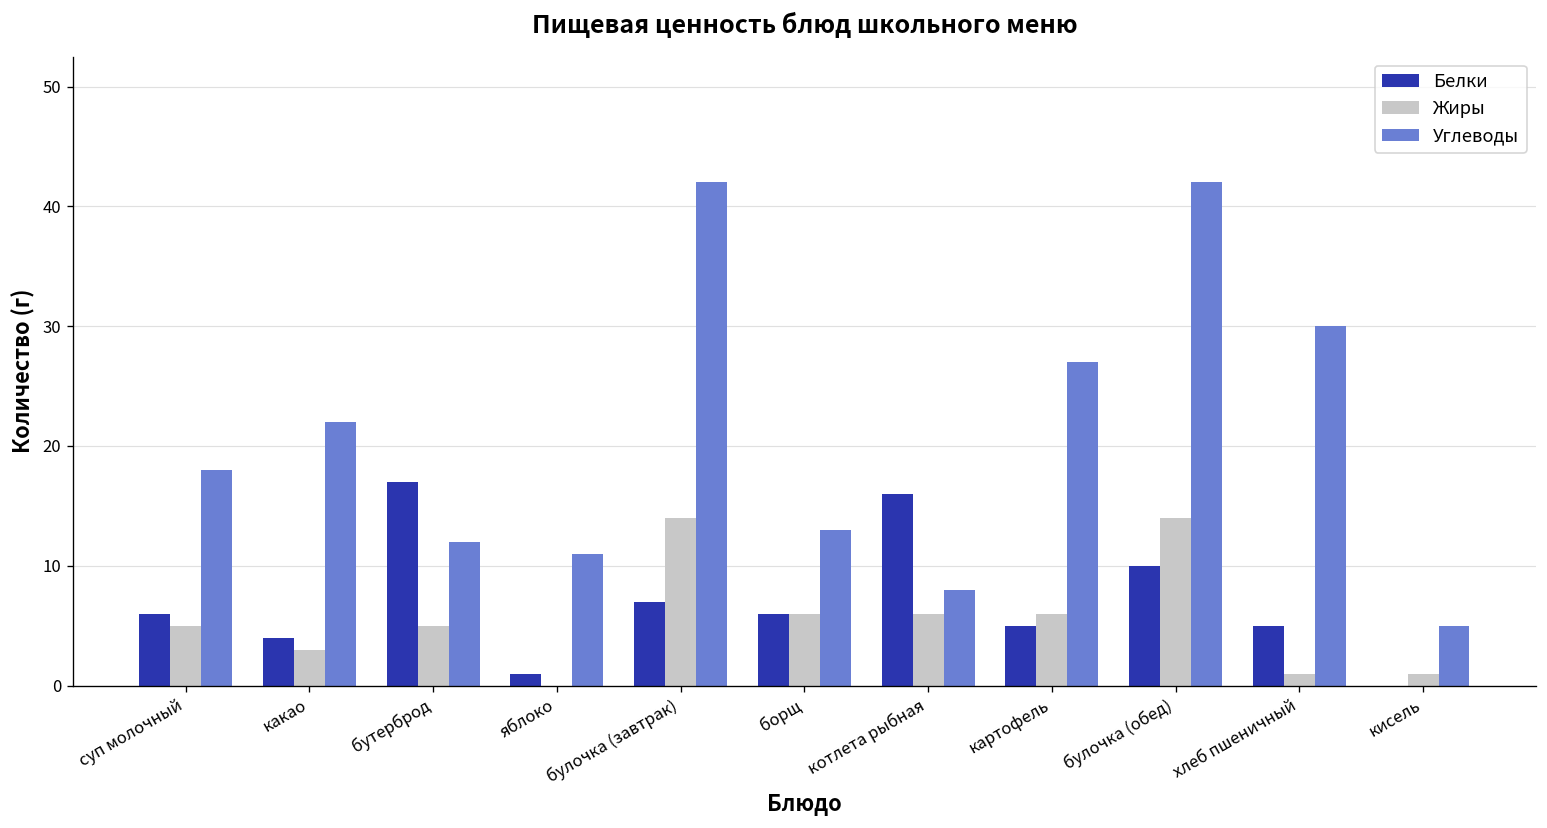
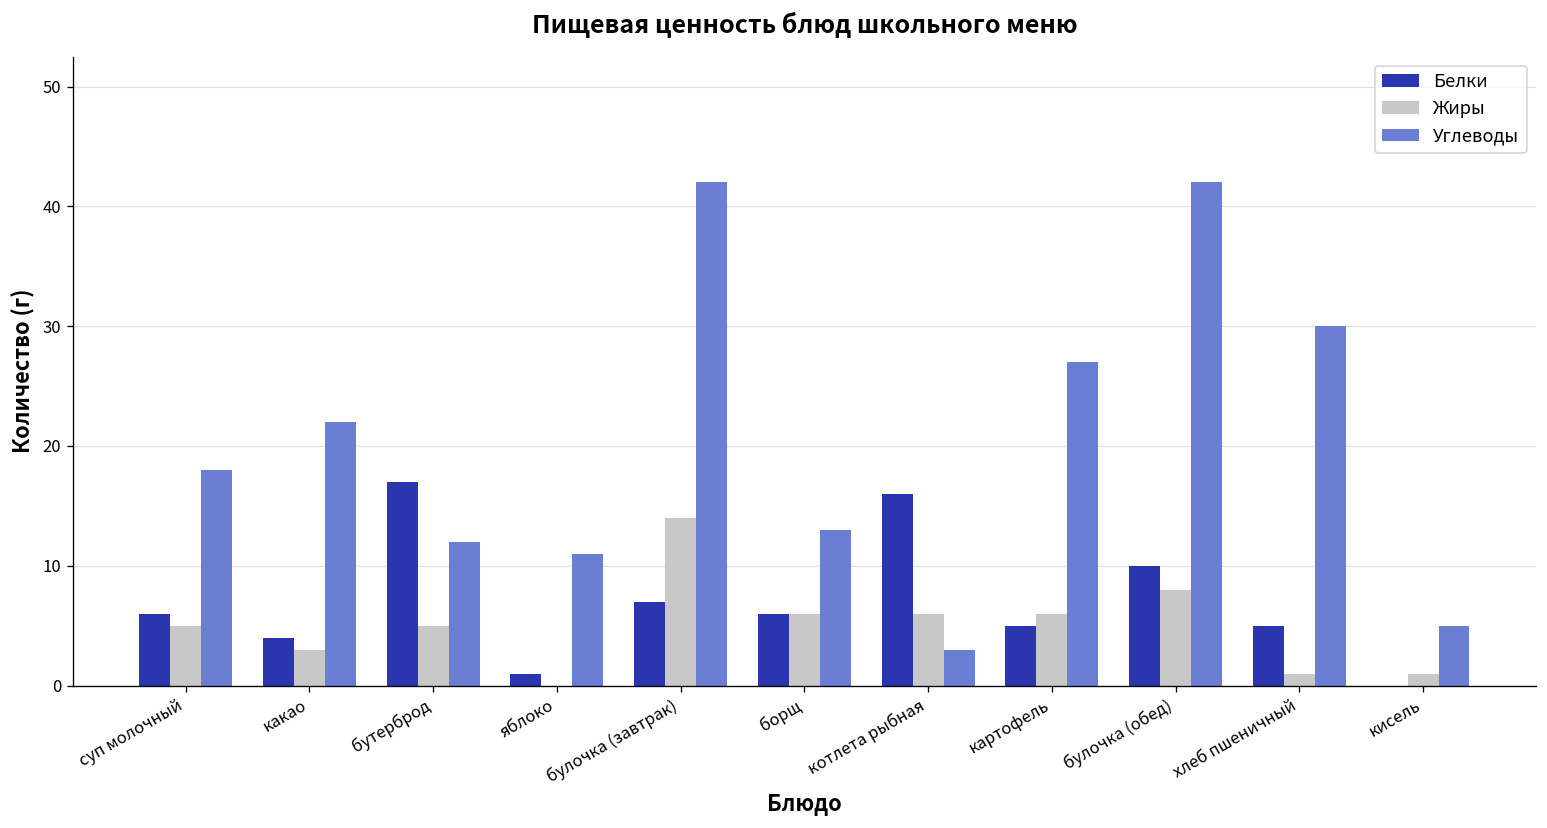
  {
    "Белки": {
      "суп молочный": 6,
      "какао": 4,
      "бутерброд": 17,
      "яблоко": 1,
      "булочка (завтрак)": 7,
      "борщ": 6,
      "котлета рыбная": 16,
      "картофель": 5,
      "булочка (обед)": 10,
      "хлеб пшеничный": 5,
      "кисель": 0
    },
    "Жиры": {
      "суп молочный": 5,
      "какао": 3,
      "бутерброд": 5,
      "яблоко": 0,
      "булочка (завтрак)": 14,
      "борщ": 6,
      "котлета рыбная": 6,
      "картофель": 6,
-     "булочка (обед)": 14,
+     "булочка (обед)": 8,
      "хлеб пшеничный": 1,
      "кисель": 1
    },
    "Углеводы": {
      "суп молочный": 18,
      "какао": 22,
      "бутерброд": 12,
      "яблоко": 11,
      "булочка (завтрак)": 42,
      "борщ": 13,
-     "котлета рыбная": 8,
+     "котлета рыбная": 3,
      "картофель": 27,
      "булочка (обед)": 42,
      "хлеб пшеничный": 30,
      "кисель": 5
    }
  }
